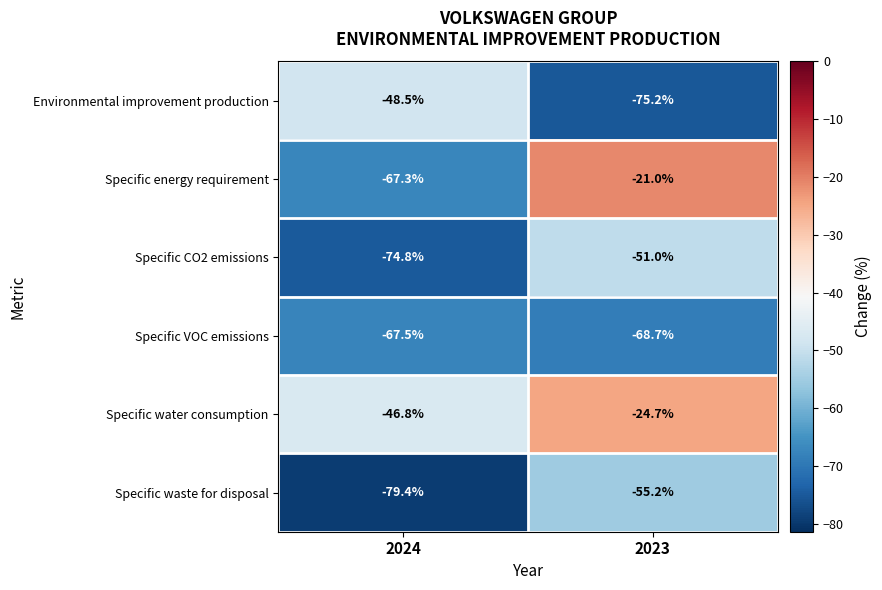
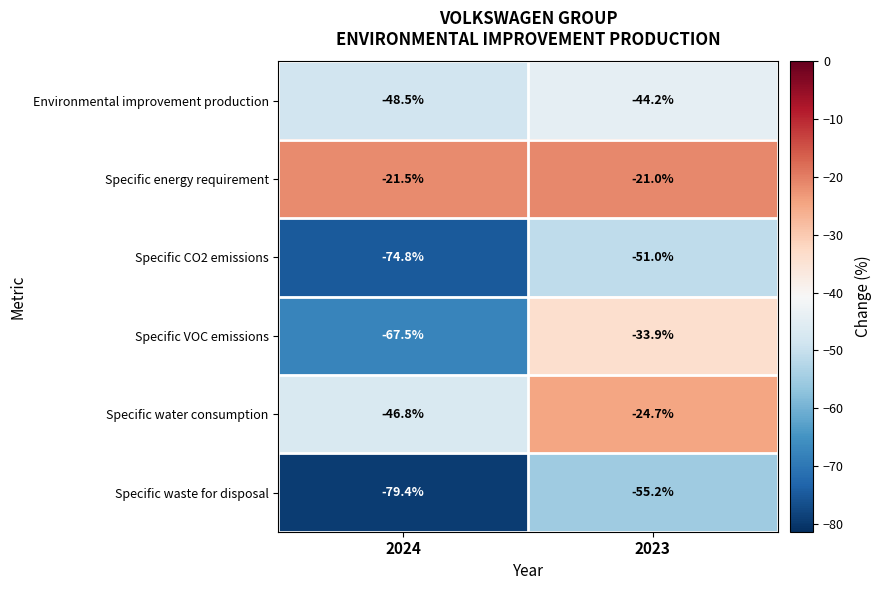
  {
    "Environmental improvement production": {
      "2024": "-48.5%",
-     "2023": "-75.2%"
+     "2023": "-44.2%"
    },
    "Specific energy requirement": {
-     "2024": "-67.3%",
+     "2024": "-21.5%",
      "2023": "-21.0%"
    },
    "Specific CO2 emissions": {
      "2024": "-74.8%",
      "2023": "-51.0%"
    },
    "Specific VOC emissions": {
      "2024": "-67.5%",
-     "2023": "-68.7%"
+     "2023": "-33.9%"
    },
    "Specific water consumption": {
      "2024": "-46.8%",
      "2023": "-24.7%"
    },
    "Specific waste for disposal": {
      "2024": "-79.4%",
      "2023": "-55.2%"
    }
  }
